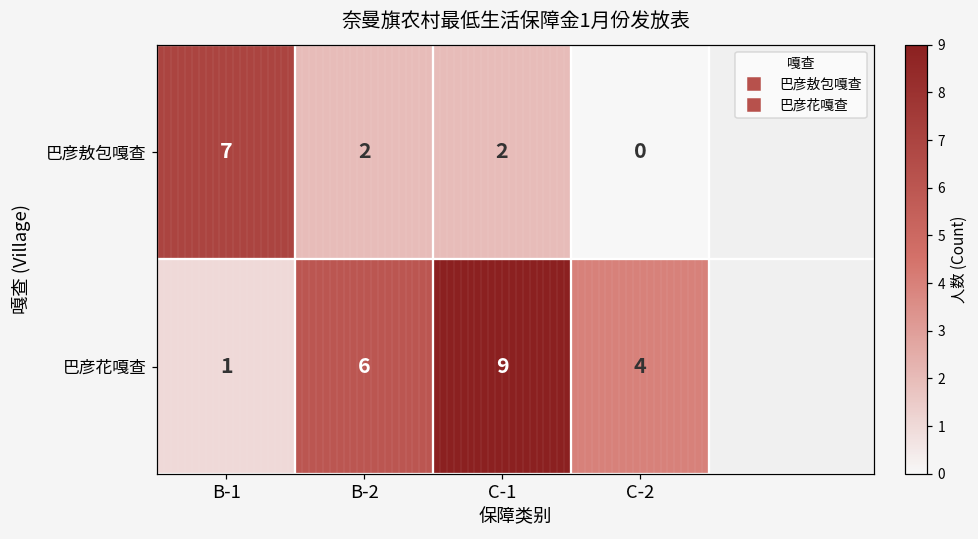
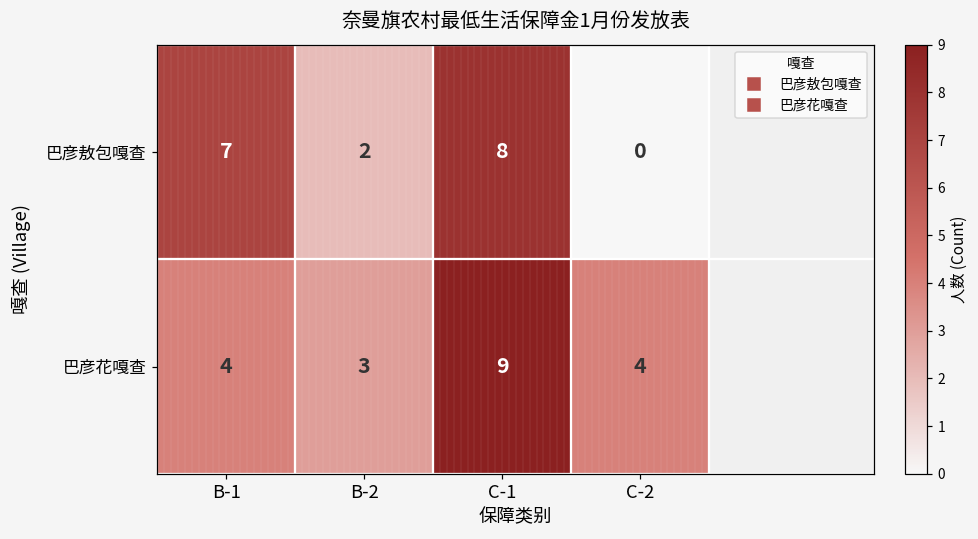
  {
    "巴彦敖包嘎查": {
      "B-1": 7,
      "B-2": 2,
-     "C-1": 2,
+     "C-1": 8,
      "C-2": 0
    },
    "巴彦花嘎查": {
-     "B-1": 1,
-     "B-2": 6,
+     "B-1": 4,
+     "B-2": 3,
      "C-1": 9,
      "C-2": 4
    }
  }
